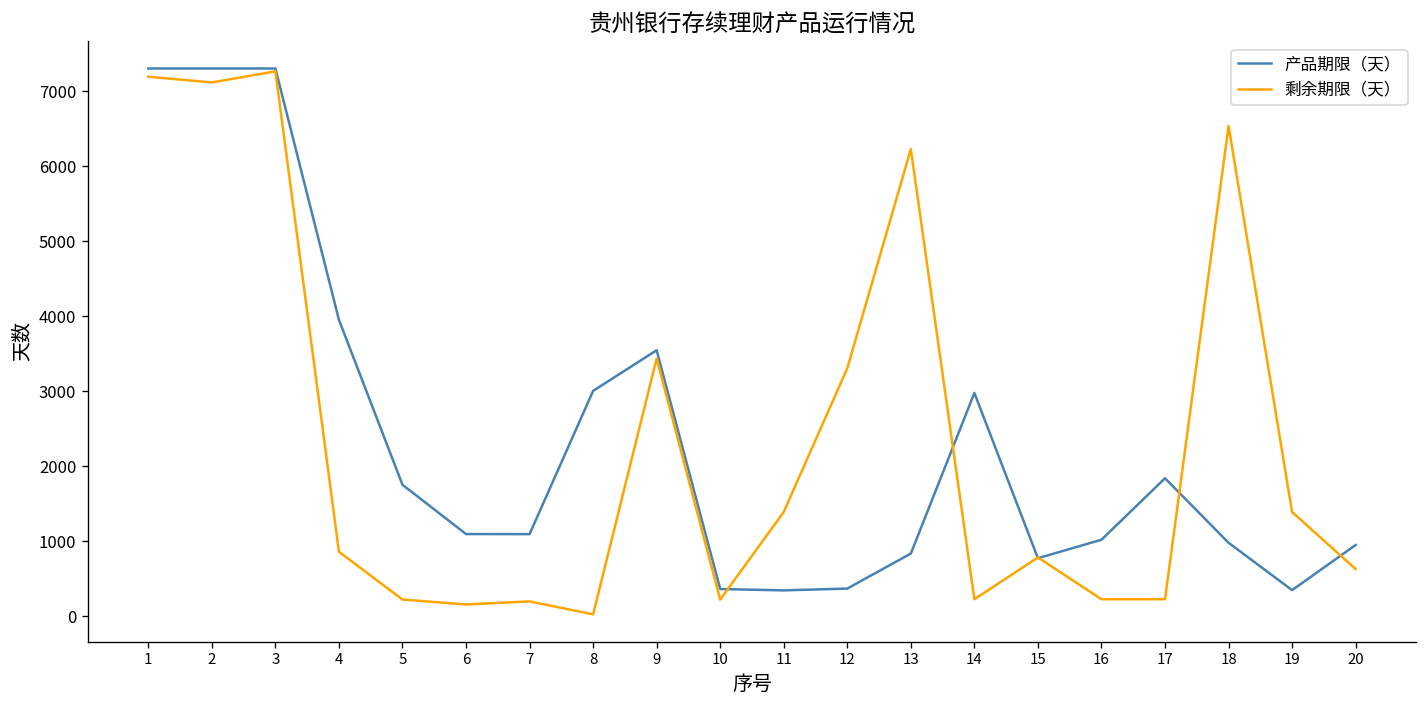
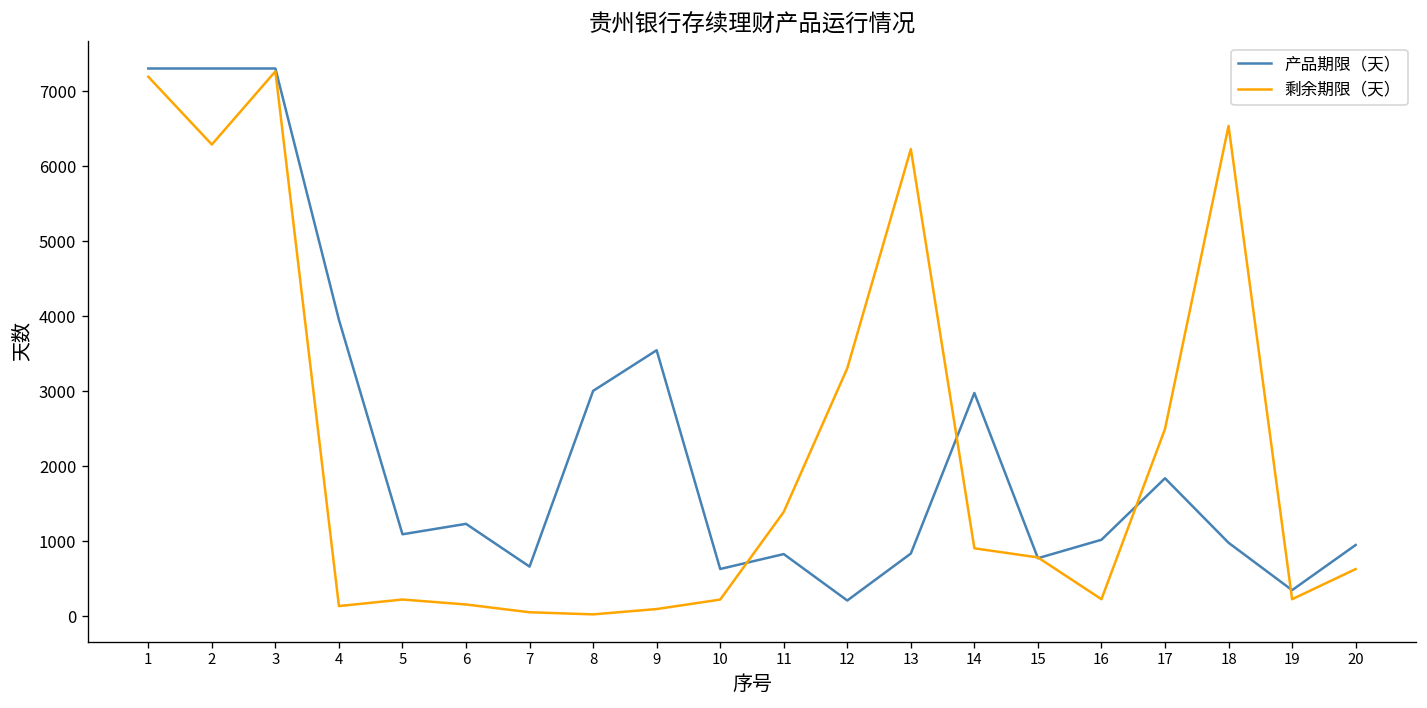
  {
    "产品期限（天）": {
      "1": 7300,
      "2": 7300,
      "4": 4000,
-     "5": 1800,
-     "6": 1100,
-     "7": 1100,
+     "5": 1100,
+     "6": 1200,
+     "7": 700,
      "8": 3000,
      "9": 3500,
-     "10": 400,
-     "11": 300,
-     "12": 400,
+     "10": 600,
+     "11": 800,
+     "12": 200,
      "13": 800,
      "14": 3000,
      "16": 1000,
      "17": 1800,
      "18": 1000,
      "19": 300,
      "20": 1000
    },
    "剩余期限（天）": {
      "1": 7200,
-     "2": 7100,
-     "4": 900,
+     "2": 6300,
+     "4": 100,
      "5": 200,
      "6": 200,
-     "7": 200,
+     "7": 100,
      "8": 0,
-     "9": 3400,
+     "9": 100,
      "10": 200,
      "11": 1400,
      "12": 3300,
      "13": 6200,
-     "14": 200,
+     "14": 900,
      "16": 200,
-     "17": 200,
+     "17": 2500,
      "18": 6500,
-     "19": 1400,
+     "19": 200,
      "20": 600
    }
  }
